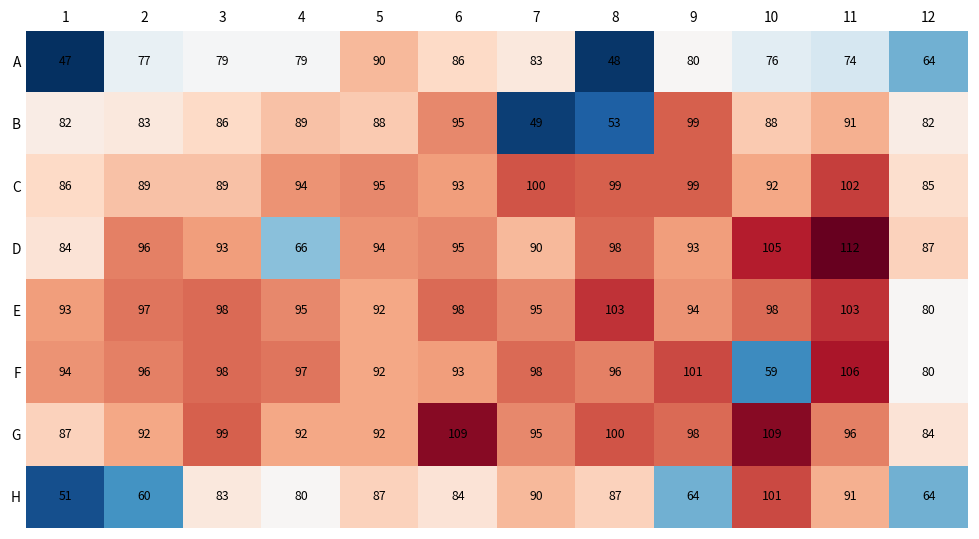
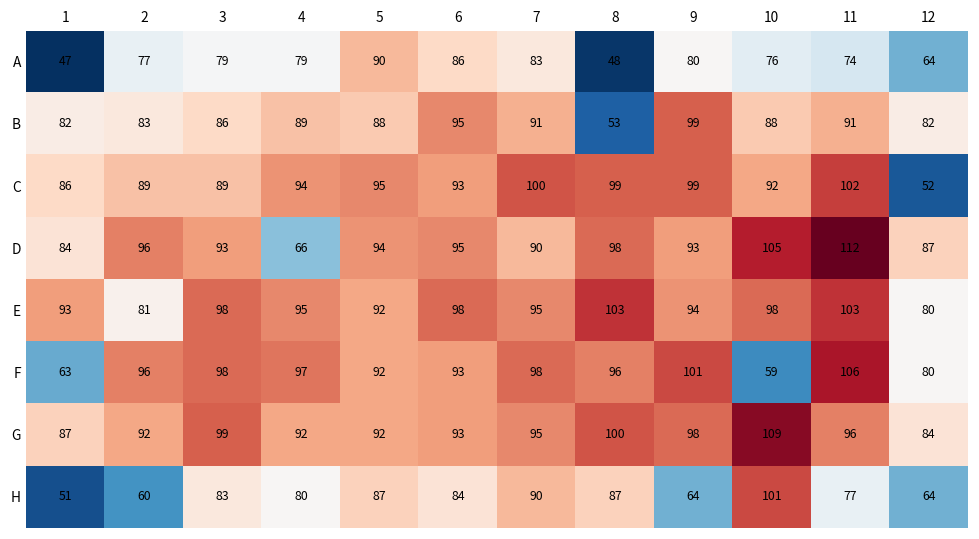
  {
    "A": {
      "1": 47,
      "2": 77,
      "3": 79,
      "4": 79,
      "5": 90,
      "6": 86,
      "7": 83,
      "8": 48,
      "9": 80,
      "10": 76,
      "11": 74,
      "12": 64
    },
    "B": {
      "1": 82,
      "2": 83,
      "3": 86,
      "4": 89,
      "5": 88,
      "6": 95,
-     "7": 49,
+     "7": 91,
      "8": 53,
      "9": 99,
      "10": 88,
      "11": 91,
      "12": 82
    },
    "C": {
      "1": 86,
      "2": 89,
      "3": 89,
      "4": 94,
      "5": 95,
      "6": 93,
      "7": 100,
      "8": 99,
      "9": 99,
      "10": 92,
      "11": 102,
-     "12": 85
+     "12": 52
    },
    "D": {
      "1": 84,
      "2": 96,
      "3": 93,
      "4": 66,
      "5": 94,
      "6": 95,
      "7": 90,
      "8": 98,
      "9": 93,
      "10": 105,
      "11": 112,
      "12": 87
    },
    "E": {
      "1": 93,
-     "2": 97,
+     "2": 81,
      "3": 98,
      "4": 95,
      "5": 92,
      "6": 98,
      "7": 95,
      "8": 103,
      "9": 94,
      "10": 98,
      "11": 103,
      "12": 80
    },
    "F": {
-     "1": 94,
+     "1": 63,
      "2": 96,
      "3": 98,
      "4": 97,
      "5": 92,
      "6": 93,
      "7": 98,
      "8": 96,
      "9": 101,
      "10": 59,
      "11": 106,
      "12": 80
    },
    "G": {
      "1": 87,
      "2": 92,
      "3": 99,
      "4": 92,
      "5": 92,
-     "6": 109,
+     "6": 93,
      "7": 95,
      "8": 100,
      "9": 98,
      "10": 109,
      "11": 96,
      "12": 84
    },
    "H": {
      "1": 51,
      "2": 60,
      "3": 83,
      "4": 80,
      "5": 87,
      "6": 84,
      "7": 90,
      "8": 87,
      "9": 64,
      "10": 101,
-     "11": 91,
+     "11": 77,
      "12": 64
    }
  }
